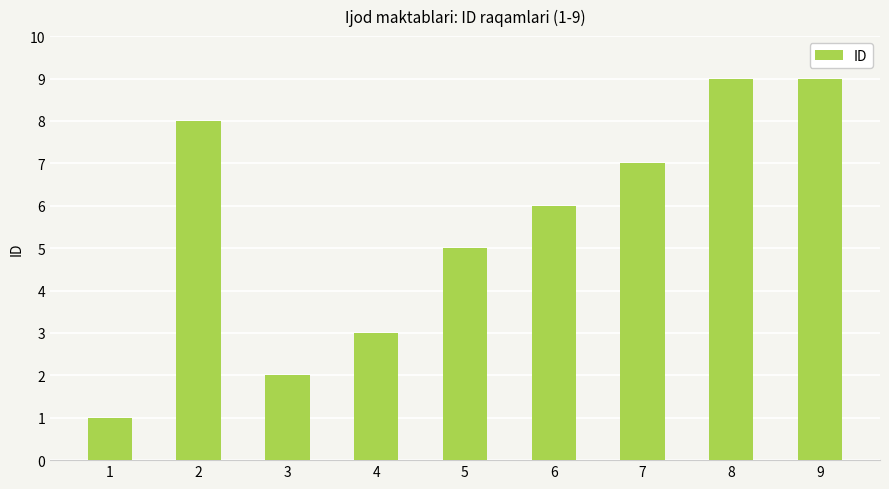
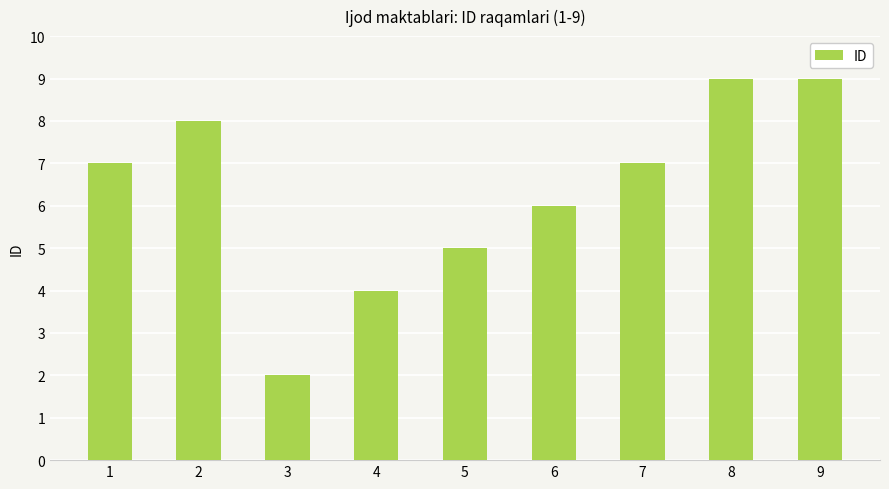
  {
-   "1": 1,
+   "1": 7,
    "2": 8,
    "3": 2,
-   "4": 3,
+   "4": 4,
    "5": 5,
    "6": 6,
    "7": 7,
    "8": 9,
    "9": 9
  }
